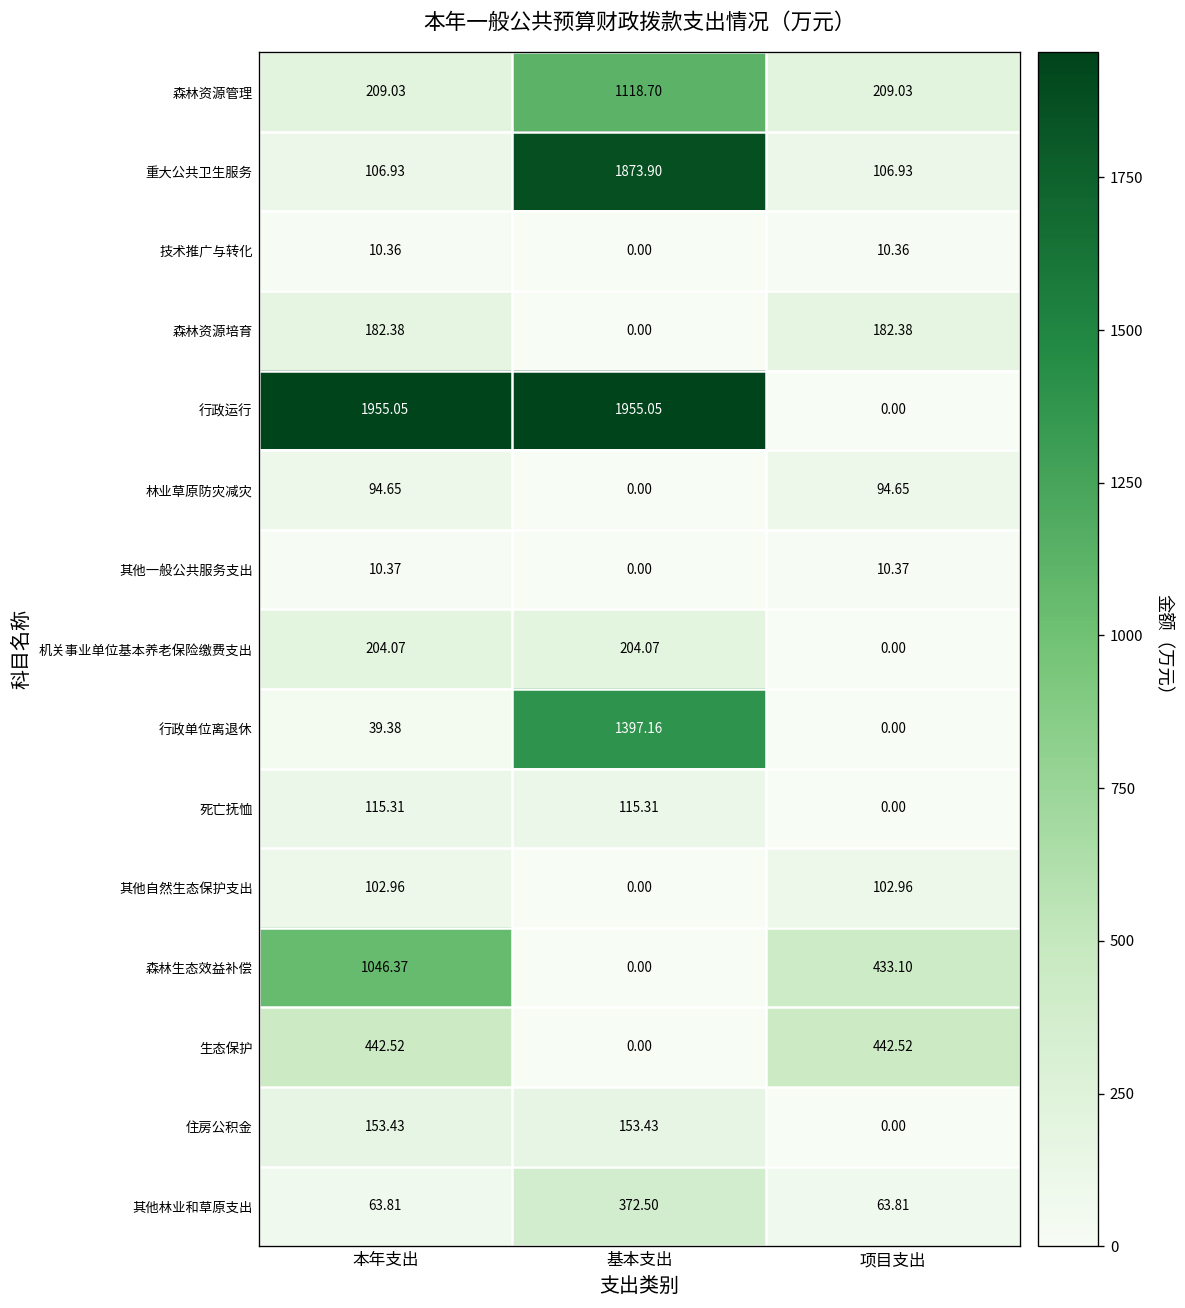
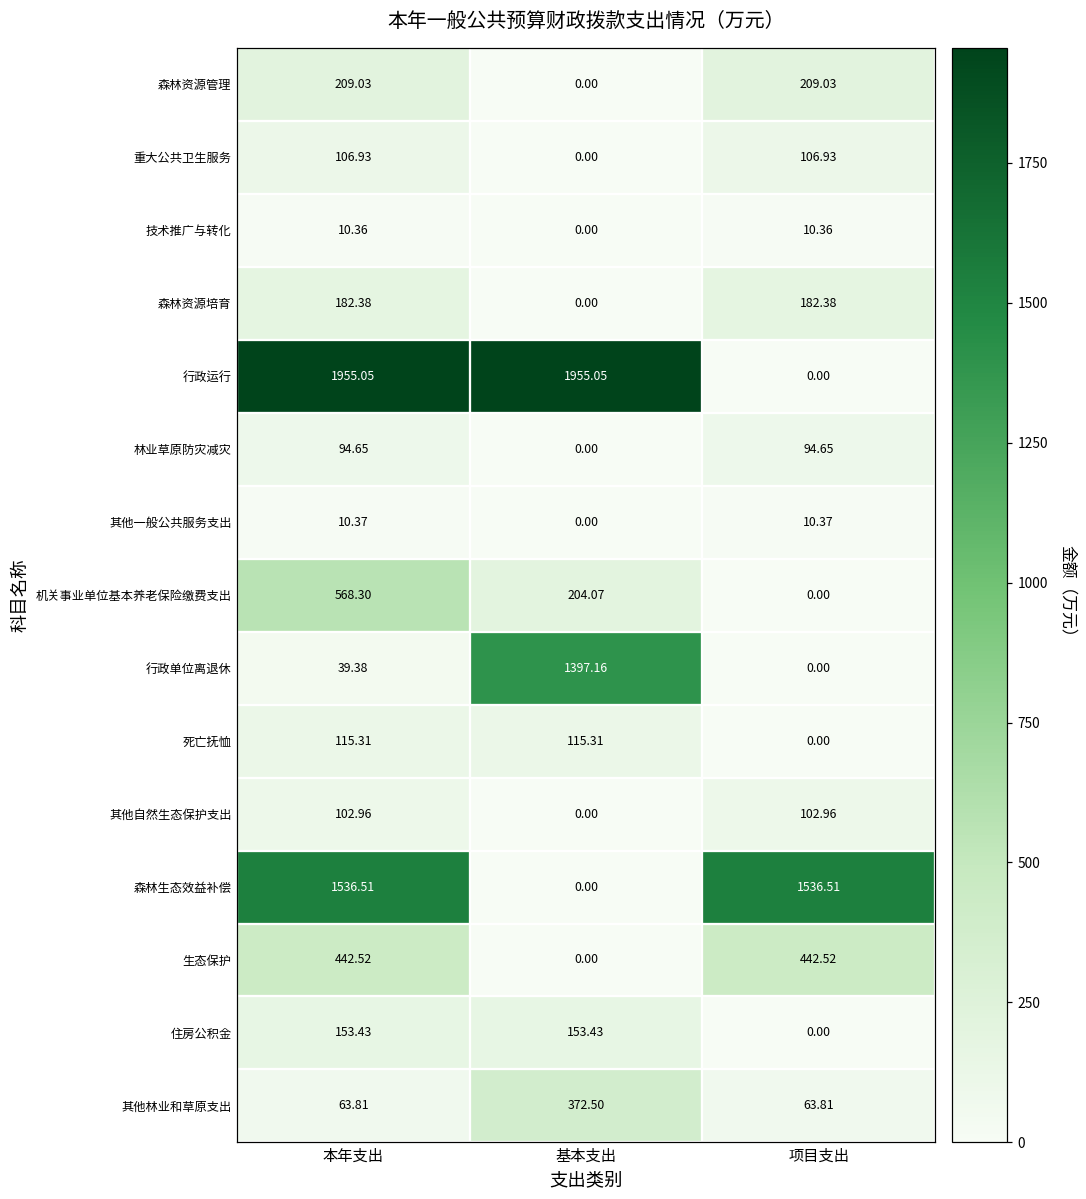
  {
    "森林资源管理": {
      "本年支出": 209.03,
-     "基本支出": 1118.70,
+     "基本支出": 0.00,
      "项目支出": 209.03
    },
    "重大公共卫生服务": {
      "本年支出": 106.93,
-     "基本支出": 1873.90,
+     "基本支出": 0.00,
      "项目支出": 106.93
    },
    "技术推广与转化": {
      "本年支出": 10.36,
      "基本支出": 0.00,
      "项目支出": 10.36
    },
    "森林资源培育": {
      "本年支出": 182.38,
      "基本支出": 0.00,
      "项目支出": 182.38
    },
    "行政运行": {
      "本年支出": 1955.05,
      "基本支出": 1955.05,
      "项目支出": 0.00
    },
    "林业草原防灾减灾": {
      "本年支出": 94.65,
      "基本支出": 0.00,
      "项目支出": 94.65
    },
    "其他一般公共服务支出": {
      "本年支出": 10.37,
      "基本支出": 0.00,
      "项目支出": 10.37
    },
    "机关事业单位基本养老保险缴费支出": {
-     "本年支出": 204.07,
+     "本年支出": 568.30,
      "基本支出": 204.07,
      "项目支出": 0.00
    },
    "行政单位离退休": {
      "本年支出": 39.38,
      "基本支出": 1397.16,
      "项目支出": 0.00
    },
    "死亡抚恤": {
      "本年支出": 115.31,
      "基本支出": 115.31,
      "项目支出": 0.00
    },
    "其他自然生态保护支出": {
      "本年支出": 102.96,
      "基本支出": 0.00,
      "项目支出": 102.96
    },
    "森林生态效益补偿": {
-     "本年支出": 1046.37,
+     "本年支出": 1536.51,
      "基本支出": 0.00,
-     "项目支出": 433.10
+     "项目支出": 1536.51
    },
    "生态保护": {
      "本年支出": 442.52,
      "基本支出": 0.00,
      "项目支出": 442.52
    },
    "住房公积金": {
      "本年支出": 153.43,
      "基本支出": 153.43,
      "项目支出": 0.00
    },
    "其他林业和草原支出": {
      "本年支出": 63.81,
      "基本支出": 372.50,
      "项目支出": 63.81
    }
  }
